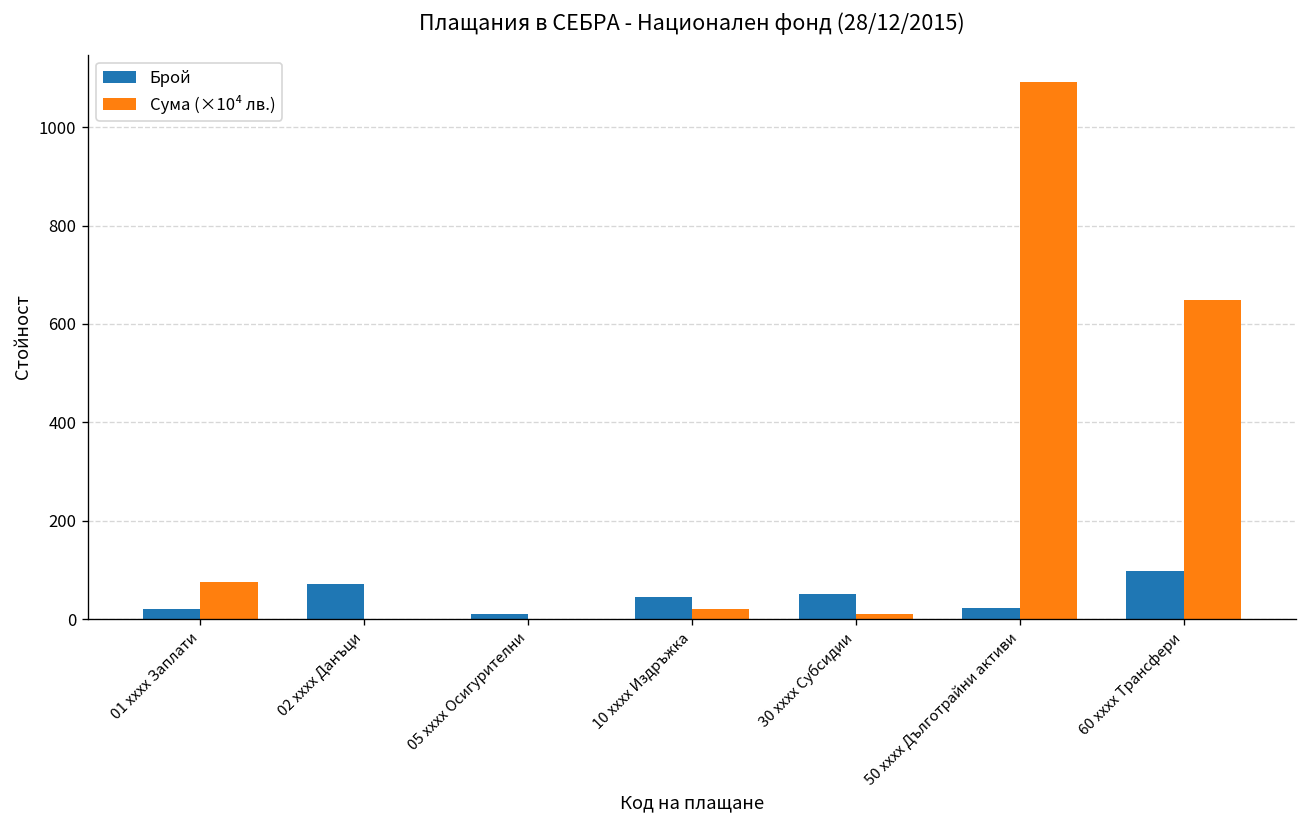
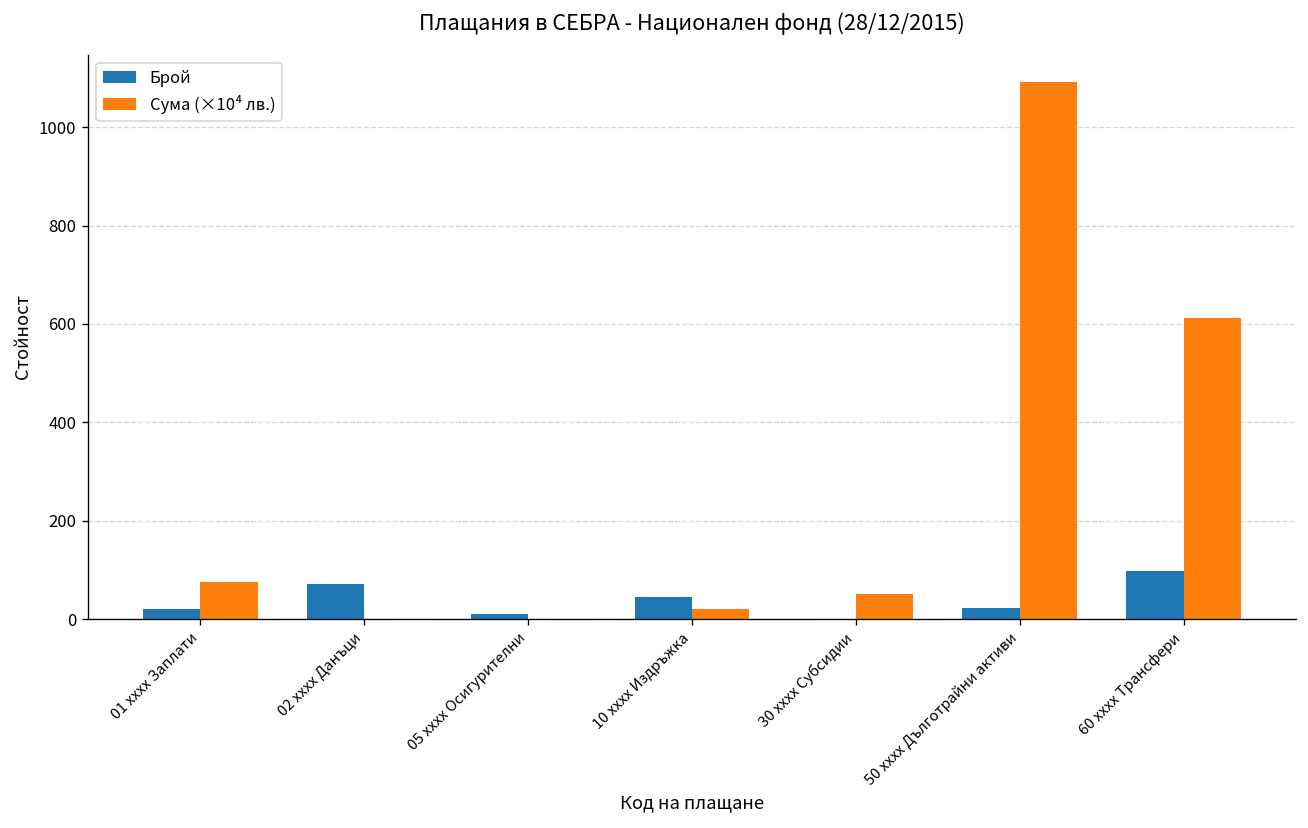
  {
    "Брой": {
      "01 xxxx Заплати": 20,
      "02 xxxx Данъци": 70,
      "05 xxxx Осигурителни": 10,
      "10 xxxx Издръжка": 50,
-     "30 xxxx Субсидии": 50,
+     "30 xxxx Субсидии": 0,
      "50 xxxx Дълготрайни активи": 20,
      "60 xxxx Трансфери": 100
    },
    "Сума (×10⁴ лв.)": {
      "01 xxxx Заплати": 80,
      "10 xxxx Издръжка": 20,
-     "30 xxxx Субсидии": 10,
+     "30 xxxx Субсидии": 50,
      "50 xxxx Дълготрайни активи": 1090,
-     "60 xxxx Трансфери": 650
+     "60 xxxx Трансфери": 610
    }
  }
